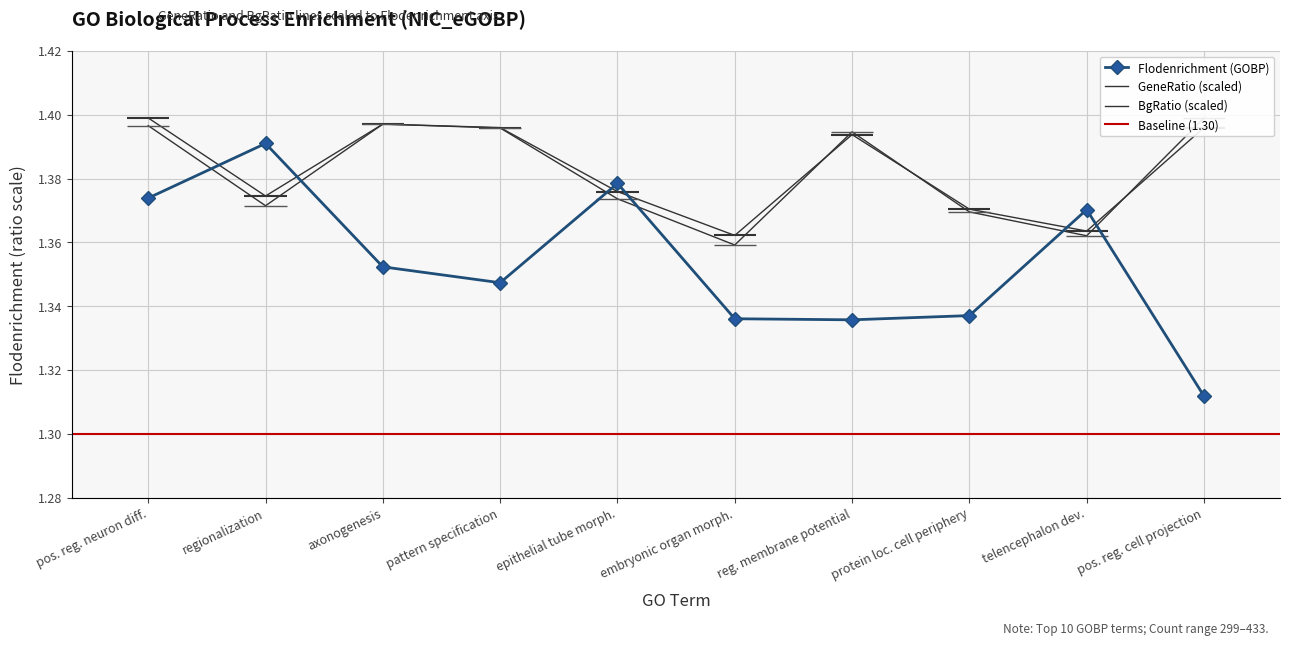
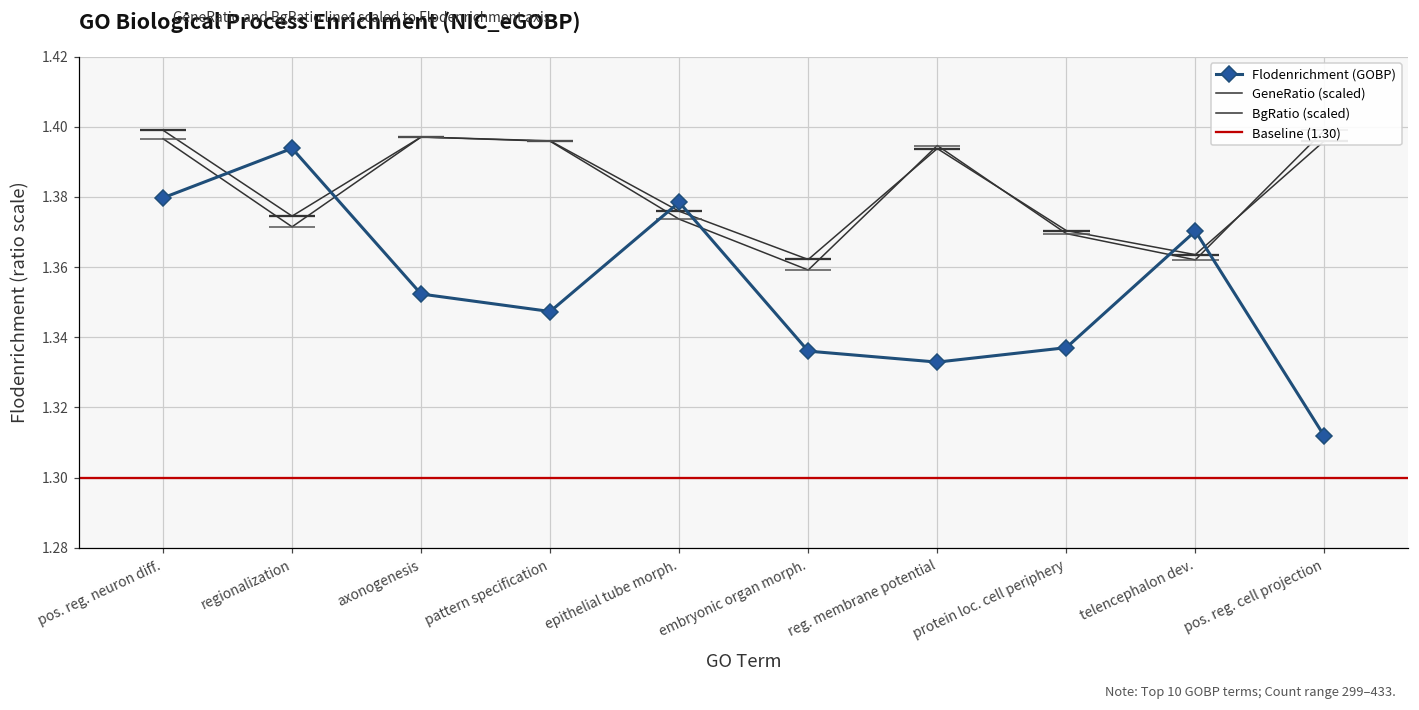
  {
    "Flodenrichment (GOBP)": {
-     "pos. reg. neuron diff.": 1.374,
-     "regionalization": 1.391,
+     "pos. reg. neuron diff.": 1.380,
+     "regionalization": 1.394,
      "axonogenesis": 1.352,
      "pattern specification": 1.347,
      "epithelial tube morph.": 1.378,
      "embryonic organ morph.": 1.336,
-     "reg. membrane potential": 1.336,
+     "reg. membrane potential": 1.333,
      "protein loc. cell periphery": 1.337,
      "telencephalon dev.": 1.370,
      "pos. reg. cell projection": 1.312
    }
  }
